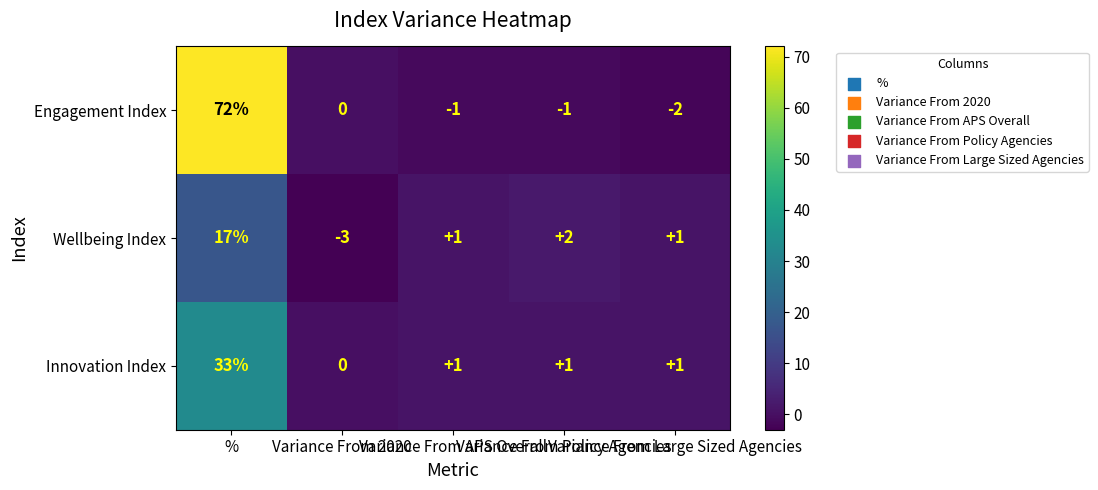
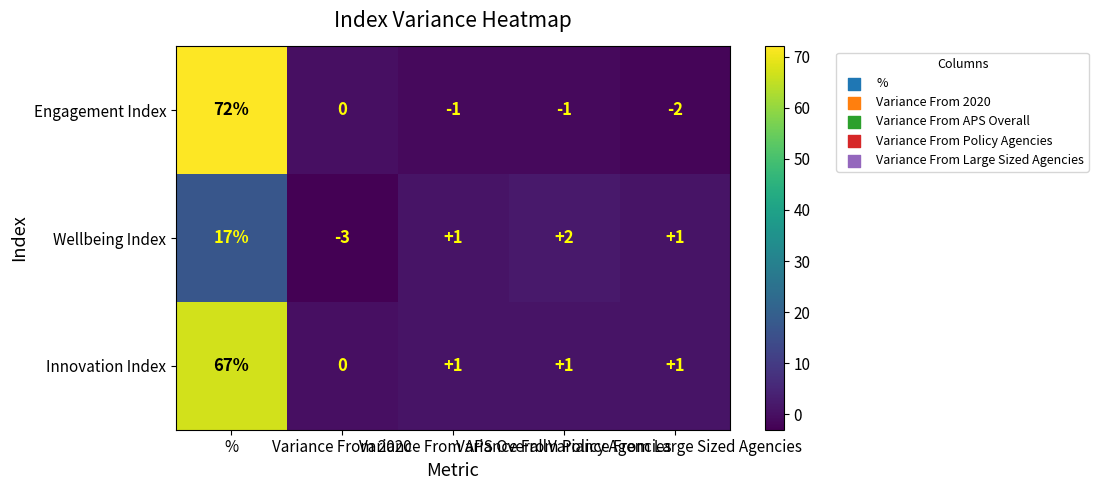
  {
    "Engagement Index": {
      "%": "72%"
    },
    "Wellbeing Index": {
      "%": "17%"
    },
    "Innovation Index": {
-     "%": "33%"
+     "%": "67%"
    }
  }
